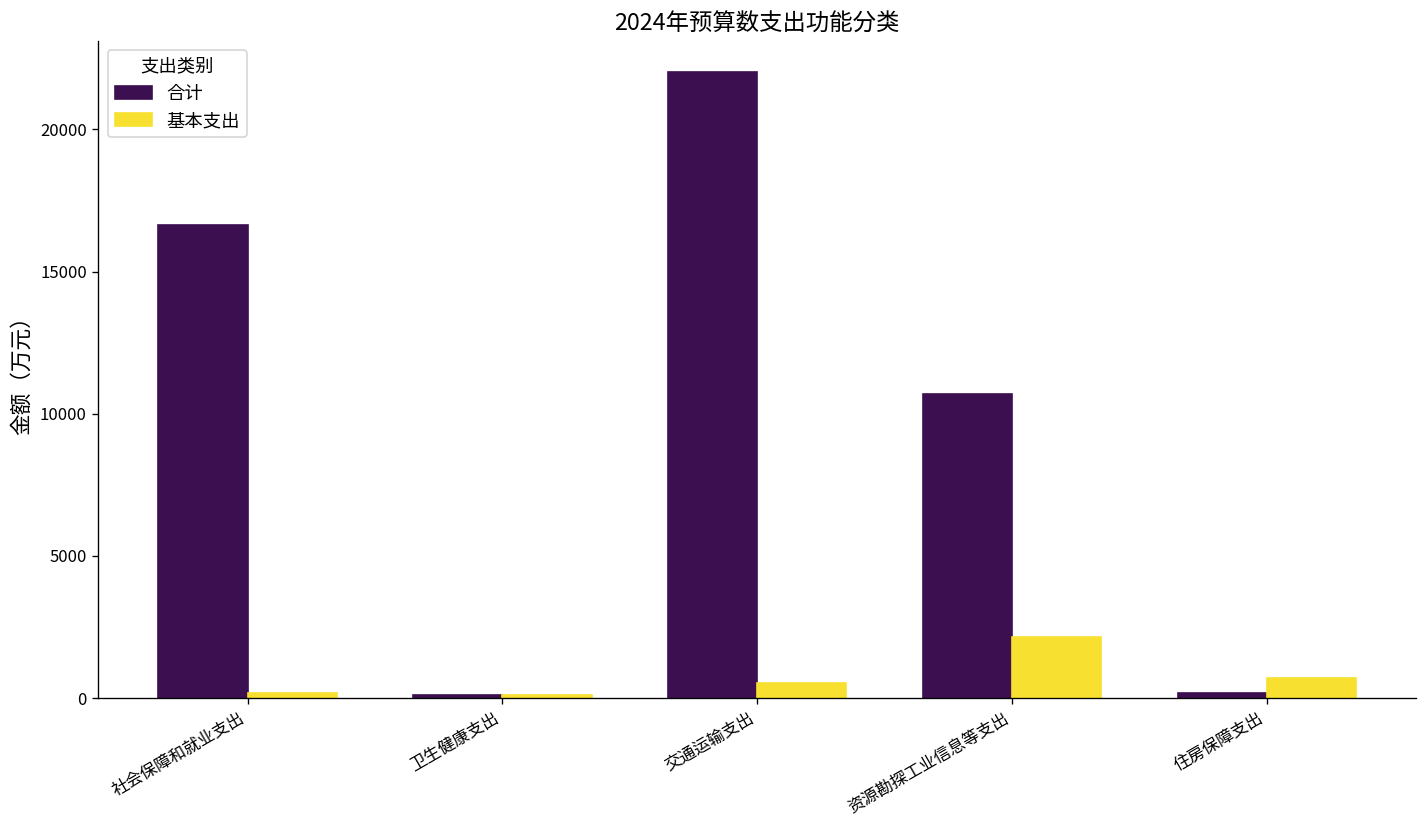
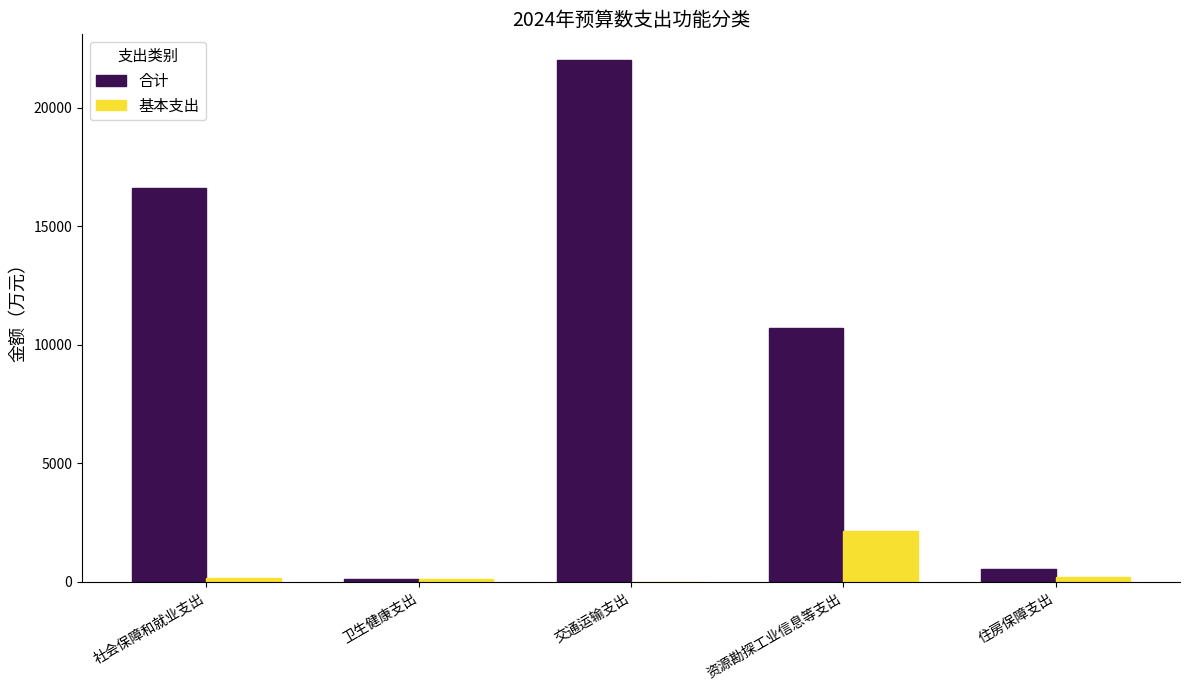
  {
    "合计": {
      "社会保障和就业支出": 16600,
      "交通运输支出": 22000,
      "资源勘探工业信息等支出": 10700,
-     "住房保障支出": 200
+     "住房保障支出": 600
    },
    "基本支出": {
      "社会保障和就业支出": 200,
-     "交通运输支出": 600,
+     "交通运输支出": 0,
      "资源勘探工业信息等支出": 2100,
-     "住房保障支出": 700
+     "住房保障支出": 200
    }
  }
